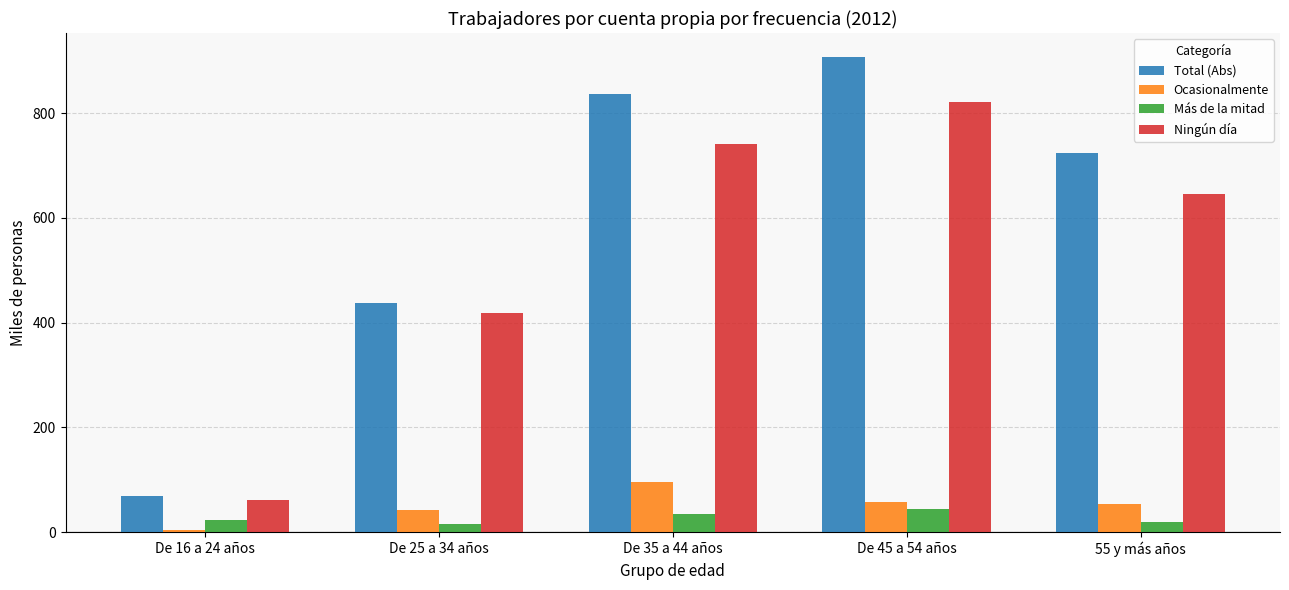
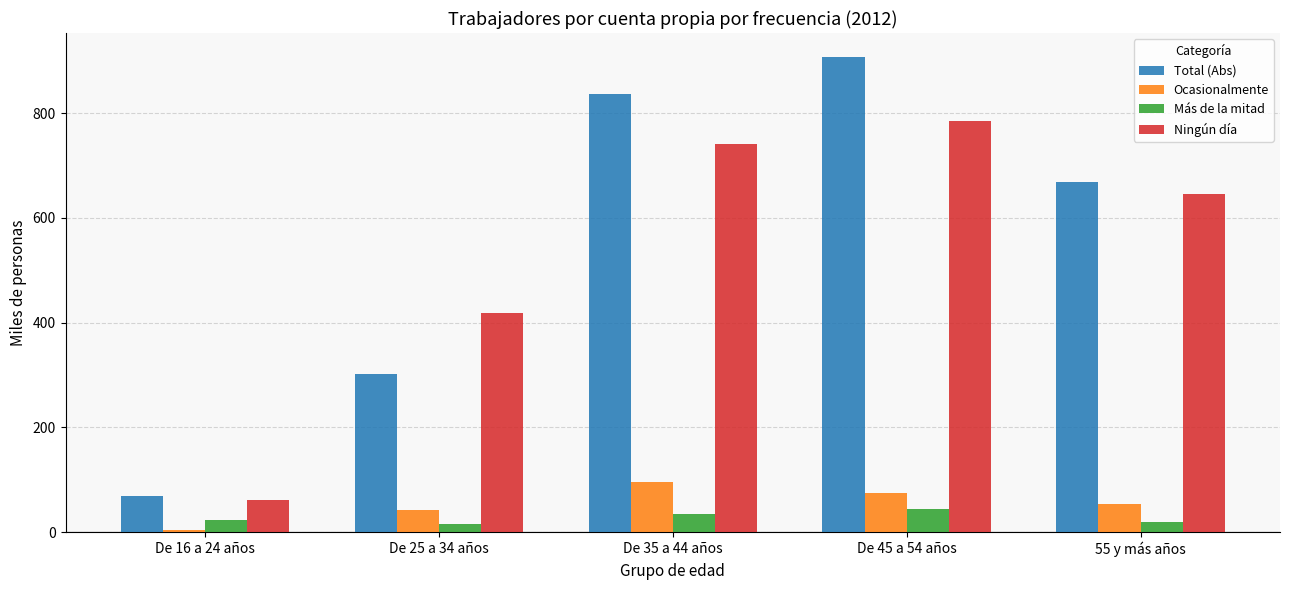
  {
    "Total (Abs)": {
      "De 16 a 24 años": 70,
-     "De 25 a 34 años": 440,
+     "De 25 a 34 años": 300,
      "De 35 a 44 años": 840,
      "De 45 a 54 años": 910,
-     "55 y más años": 720
+     "55 y más años": 670
    },
    "Ocasionalmente": {
      "De 25 a 34 años": 40,
      "De 35 a 44 años": 100,
-     "De 45 a 54 años": 60,
+     "De 45 a 54 años": 80,
      "55 y más años": 50
    },
    "Más de la mitad": {
      "De 16 a 24 años": 20,
      "De 25 a 34 años": 20,
      "De 35 a 44 años": 30,
      "De 45 a 54 años": 40,
      "55 y más años": 20
    },
    "Ningún día": {
      "De 16 a 24 años": 60,
      "De 25 a 34 años": 420,
      "De 35 a 44 años": 740,
-     "De 45 a 54 años": 820,
+     "De 45 a 54 años": 790,
      "55 y más años": 650
    }
  }
